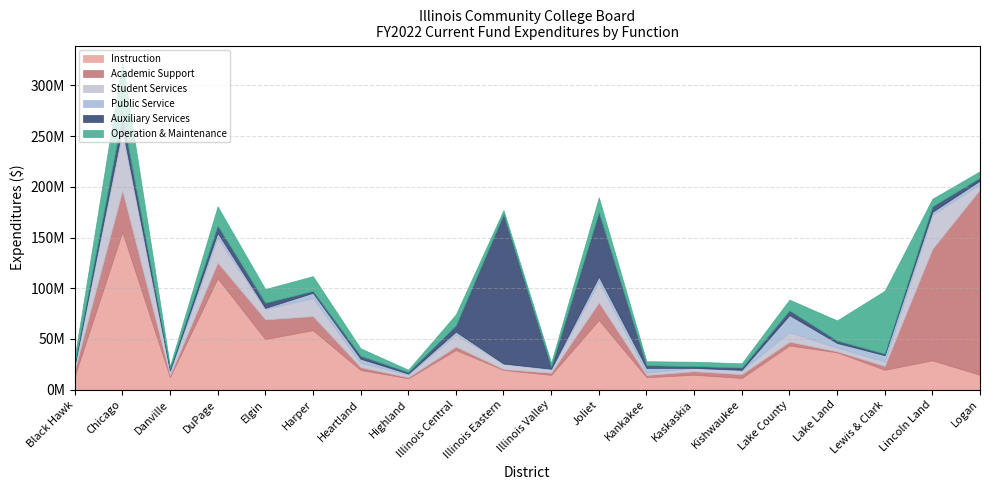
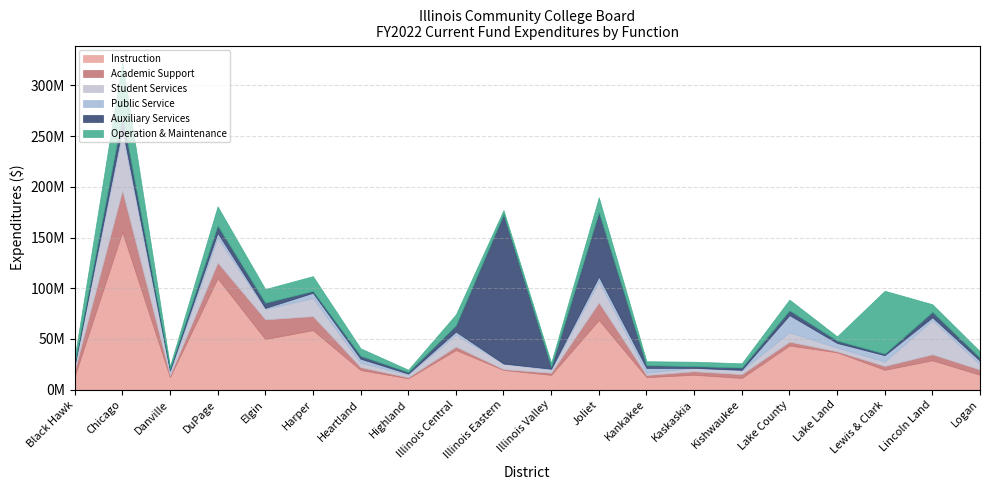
  {
    "Instruction": {
      "Black Hawk": 13000000,
      "Chicago": 156000000,
      "DuPage": 110000000,
      "Elgin": 50000000,
      "Harper": 59000000,
      "Heartland": 19000000,
      "Illinois Central": 39000000,
      "Joliet": 69000000,
      "Kaskaskia": 15000000,
      "Kishwaukee": 11000000,
      "Lake County": 43000000,
      "Lewis & Clark": 20000000,
      "Lincoln Land": 29000000,
      "Logan": 15000000
    },
    "Academic Support": {
      "Black Hawk": 6000000,
      "Chicago": 41000000,
      "DuPage": 15000000,
      "Elgin": 19000000,
      "Harper": 14000000,
      "Heartland": 3000000,
      "Illinois Central": 3000000,
      "Joliet": 17000000,
      "Kaskaskia": 3000000,
      "Kishwaukee": 4000000,
      "Lake County": 4000000,
      "Lewis & Clark": 4000000,
-     "Lincoln Land": 110000000,
-     "Logan": 183000000
+     "Lincoln Land": 6000000,
+     "Logan": 5000000
    },
    "Auxiliary Services": {
      "DuPage": 7000000,
      "Elgin": 5000000,
      "Heartland": 3000000,
      "Illinois Central": 6000000,
      "Illinois Eastern": 147000000,
      "Joliet": 63000000,
      "Kankakee": 3000000,
      "Lake County": 5000000,
      "Lincoln Land": 5000000,
      "Logan": 3000000
    },
    "Operation & Maintenance": {
      "Black Hawk": 6000000,
      "Danville": 3000000,
      "DuPage": 19000000,
      "Elgin": 14000000,
      "Harper": 15000000,
      "Heartland": 7000000,
      "Illinois Central": 11000000,
      "Illinois Eastern": 4000000,
      "Illinois Valley": 4000000,
      "Joliet": 15000000,
      "Kankakee": 4000000,
      "Kaskaskia": 4000000,
      "Kishwaukee": 4000000,
      "Lake County": 11000000,
-     "Lake Land": 20000000,
+     "Lake Land": 4000000,
      "Lewis & Clark": 62000000,
      "Lincoln Land": 8000000,
      "Logan": 6000000
    }
  }
